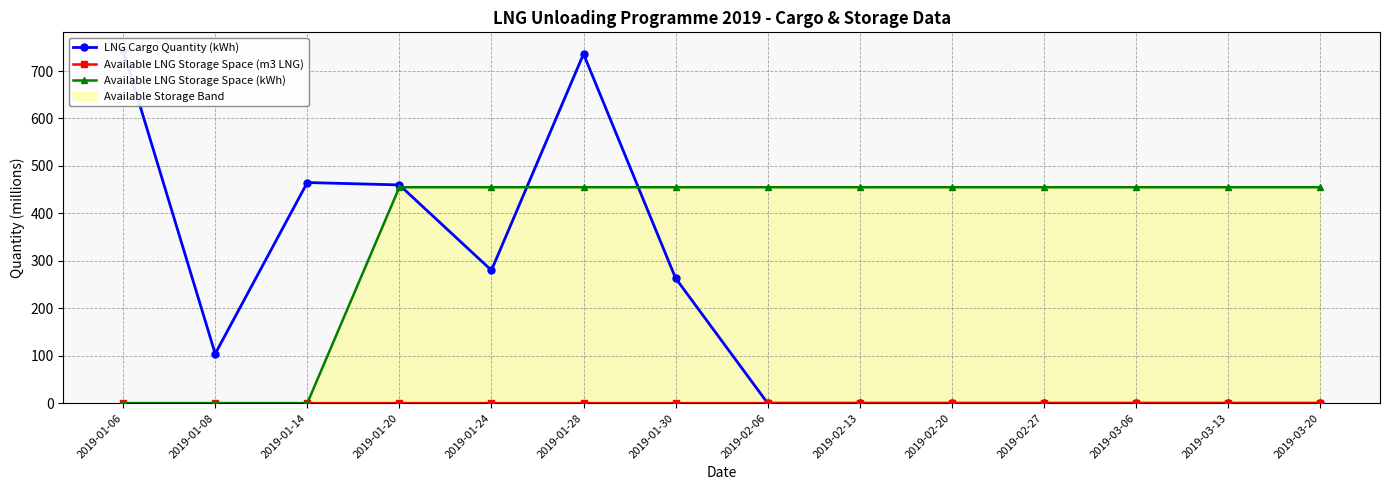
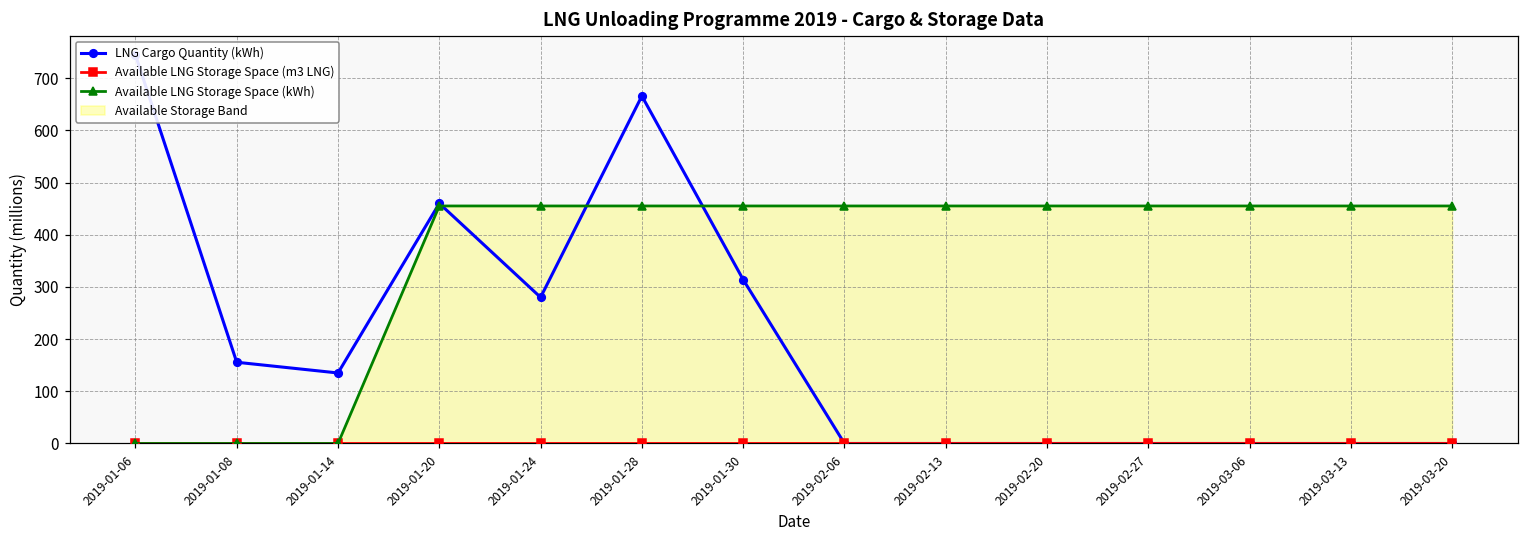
  {
    "LNG Cargo Quantity (kWh)": {
-     "2019-01-08": 100,
-     "2019-01-14": 470,
+     "2019-01-08": 160,
+     "2019-01-14": 140,
      "2019-01-24": 280,
-     "2019-01-28": 740,
-     "2019-01-30": 260
+     "2019-01-28": 670,
+     "2019-01-30": 310
    },
    "Available LNG Storage Space (m3 LNG)": {
      "2019-01-20": 0,
      "2019-01-24": 0,
      "2019-01-28": 0,
      "2019-01-30": 0
    },
    "Available Storage Band": {
      "2019-01-24": 460,
      "2019-01-28": 460,
      "2019-01-30": 460,
      "2019-02-06": 460,
      "2019-02-13": 460,
      "2019-02-20": 460,
      "2019-02-27": 460,
      "2019-03-06": 460,
      "2019-03-13": 460,
      "2019-03-20": 460
    }
  }
